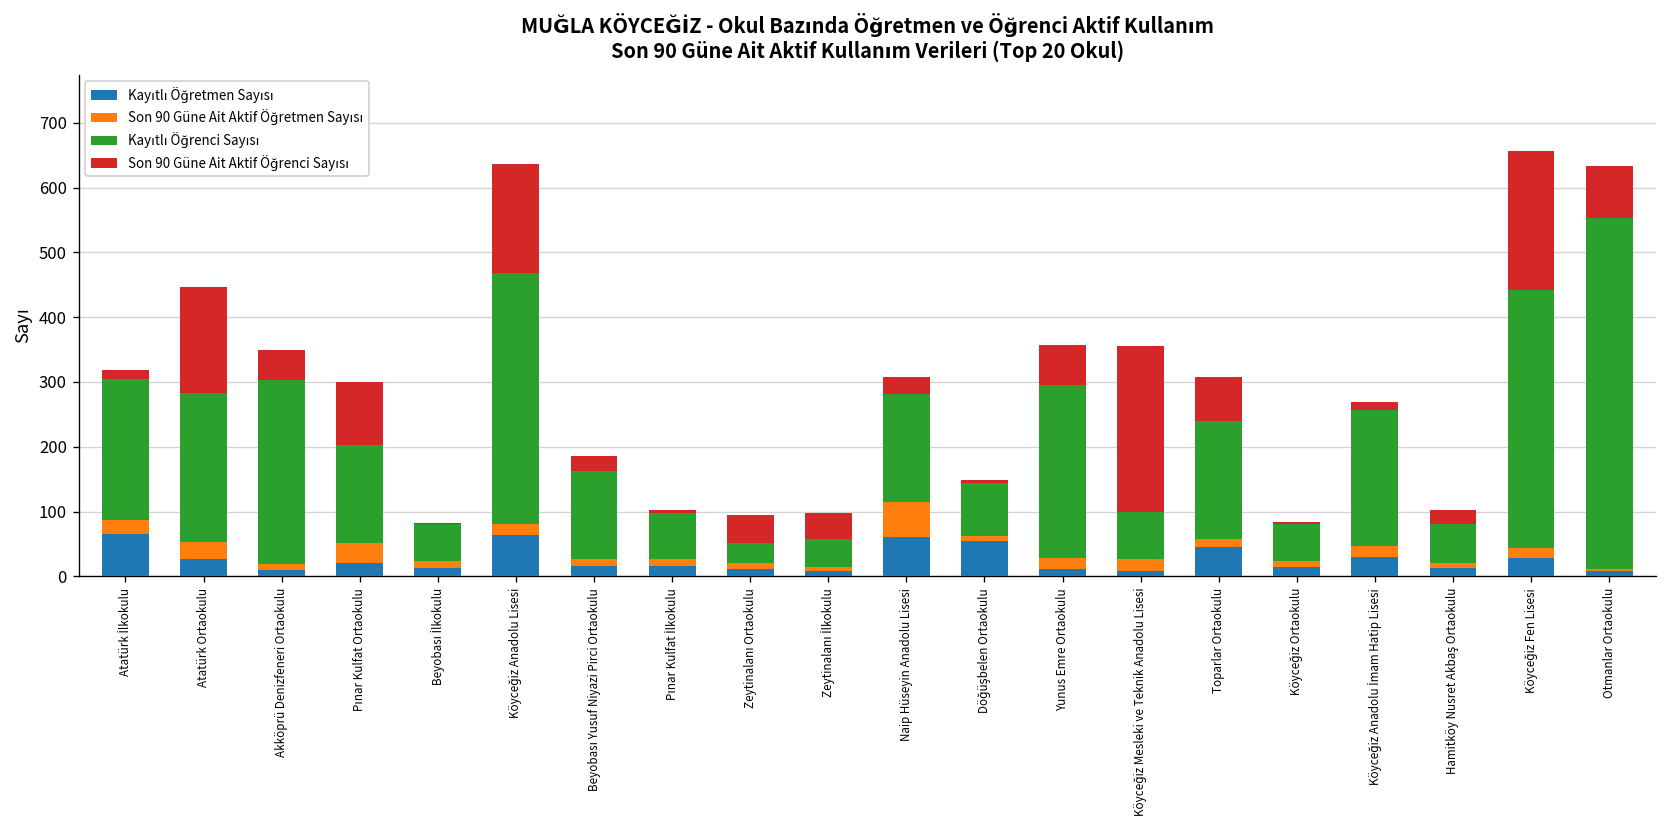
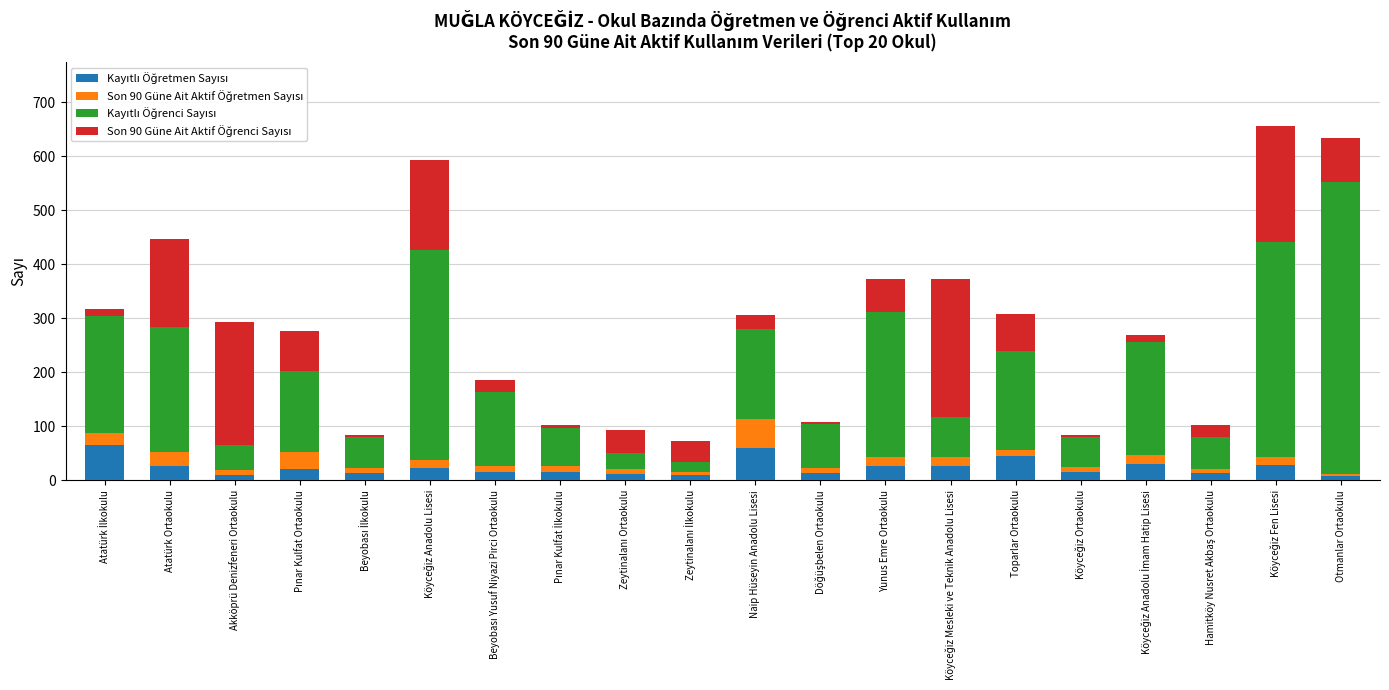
  {
    "Kayıtlı Öğretmen Sayısı": {
      "Atatürk İlkokulu": 70,
      "Atatürk Ortaokulu": 30,
      "Akköprü Denizfeneri Ortaokulu": 10,
      "Pınar Kulfat Ortaokulu": 20,
      "Beyobası İlkokulu": 10,
-     "Köyceğiz Anadolu Lisesi": 60,
+     "Köyceğiz Anadolu Lisesi": 20,
      "Beyobası Yusuf Niyazi Pirci Ortaokulu": 20,
      "Pınar Kulfat İlkokulu": 20,
      "Zeytinalanı Ortaokulu": 10,
      "Zeytinalanı İlkokulu": 10,
      "Naip Hüseyin Anadolu Lisesi": 60,
-     "Döğüşbelen Ortaokulu": 50,
-     "Yunus Emre Ortaokulu": 10,
-     "Köyceğiz Mesleki ve Teknik Anadolu Lisesi": 10,
+     "Döğüşbelen Ortaokulu": 10,
+     "Yunus Emre Ortaokulu": 30,
+     "Köyceğiz Mesleki ve Teknik Anadolu Lisesi": 30,
      "Toparlar Ortaokulu": 50,
      "Köyceğiz Ortaokulu": 20,
      "Köyceğiz Anadolu İmam Hatip Lisesi": 30,
      "Hamitköy Nusret Akbaş Ortaokulu": 10,
      "Köyceğiz Fen Lisesi": 30,
      "Otmanlar Ortaokulu": 10
    },
    "Son 90 Güne Ait Aktif Öğretmen Sayısı": {
      "Atatürk İlkokulu": 20,
      "Atatürk Ortaokulu": 30,
      "Akköprü Denizfeneri Ortaokulu": 10,
      "Pınar Kulfat Ortaokulu": 30,
      "Beyobası İlkokulu": 10,
      "Köyceğiz Anadolu Lisesi": 20,
      "Beyobası Yusuf Niyazi Pirci Ortaokulu": 10,
      "Pınar Kulfat İlkokulu": 10,
      "Zeytinalanı Ortaokulu": 10,
      "Zeytinalanı İlkokulu": 10,
      "Naip Hüseyin Anadolu Lisesi": 50,
      "Döğüşbelen Ortaokulu": 10,
      "Yunus Emre Ortaokulu": 20,
      "Köyceğiz Mesleki ve Teknik Anadolu Lisesi": 20,
      "Toparlar Ortaokulu": 10,
      "Köyceğiz Ortaokulu": 10,
      "Köyceğiz Anadolu İmam Hatip Lisesi": 20,
      "Hamitköy Nusret Akbaş Ortaokulu": 10,
      "Köyceğiz Fen Lisesi": 20
    },
    "Kayıtlı Öğrenci Sayısı": {
      "Atatürk İlkokulu": 220,
      "Atatürk Ortaokulu": 230,
-     "Akköprü Denizfeneri Ortaokulu": 280,
+     "Akköprü Denizfeneri Ortaokulu": 50,
      "Pınar Kulfat Ortaokulu": 150,
      "Beyobası İlkokulu": 60,
      "Köyceğiz Anadolu Lisesi": 390,
      "Beyobası Yusuf Niyazi Pirci Ortaokulu": 140,
      "Pınar Kulfat İlkokulu": 70,
      "Zeytinalanı Ortaokulu": 30,
-     "Zeytinalanı İlkokulu": 40,
+     "Zeytinalanı İlkokulu": 20,
      "Naip Hüseyin Anadolu Lisesi": 170,
      "Döğüşbelen Ortaokulu": 80,
      "Yunus Emre Ortaokulu": 270,
      "Köyceğiz Mesleki ve Teknik Anadolu Lisesi": 70,
      "Toparlar Ortaokulu": 180,
      "Köyceğiz Ortaokulu": 60,
      "Köyceğiz Anadolu İmam Hatip Lisesi": 210,
      "Hamitköy Nusret Akbaş Ortaokulu": 60,
      "Köyceğiz Fen Lisesi": 400,
      "Otmanlar Ortaokulu": 540
    },
    "Son 90 Güne Ait Aktif Öğrenci Sayısı": {
      "Atatürk İlkokulu": 10,
      "Atatürk Ortaokulu": 160,
-     "Akköprü Denizfeneri Ortaokulu": 50,
-     "Pınar Kulfat Ortaokulu": 100,
+     "Akköprü Denizfeneri Ortaokulu": 230,
+     "Pınar Kulfat Ortaokulu": 70,
      "Köyceğiz Anadolu Lisesi": 170,
      "Beyobası Yusuf Niyazi Pirci Ortaokulu": 20,
      "Pınar Kulfat İlkokulu": 10,
      "Zeytinalanı Ortaokulu": 40,
      "Zeytinalanı İlkokulu": 40,
      "Naip Hüseyin Anadolu Lisesi": 30,
      "Yunus Emre Ortaokulu": 60,
      "Köyceğiz Mesleki ve Teknik Anadolu Lisesi": 260,
      "Toparlar Ortaokulu": 70,
      "Köyceğiz Anadolu İmam Hatip Lisesi": 10,
      "Hamitköy Nusret Akbaş Ortaokulu": 20,
      "Köyceğiz Fen Lisesi": 210,
      "Otmanlar Ortaokulu": 80
    }
  }
